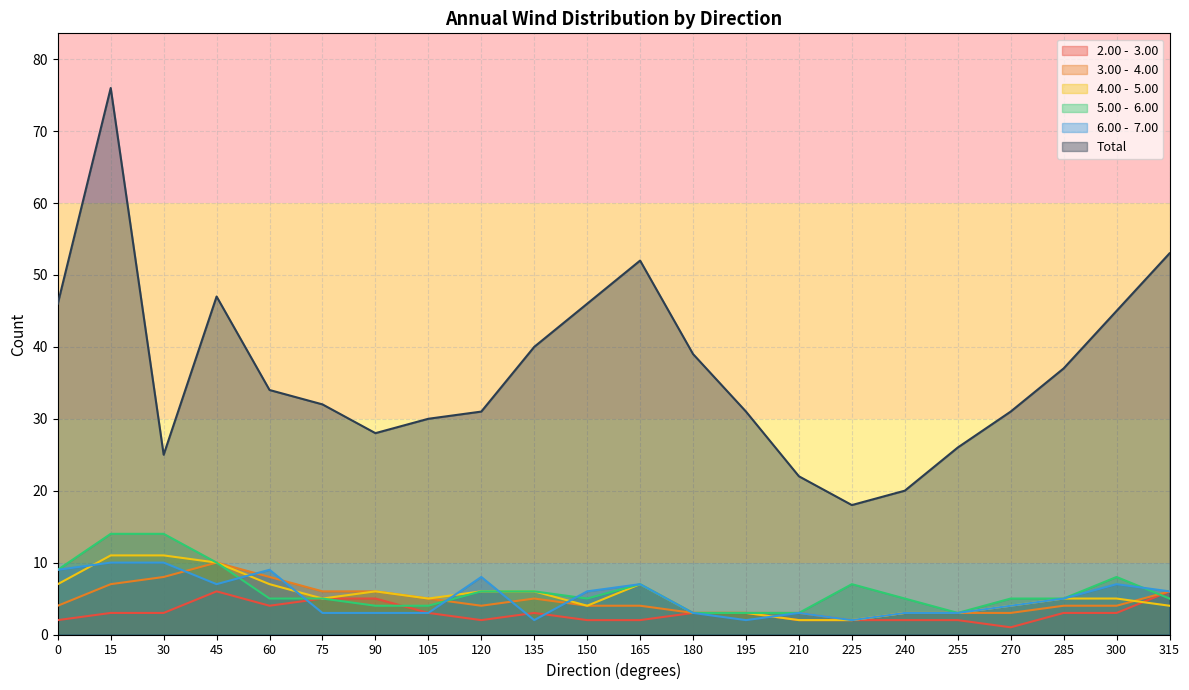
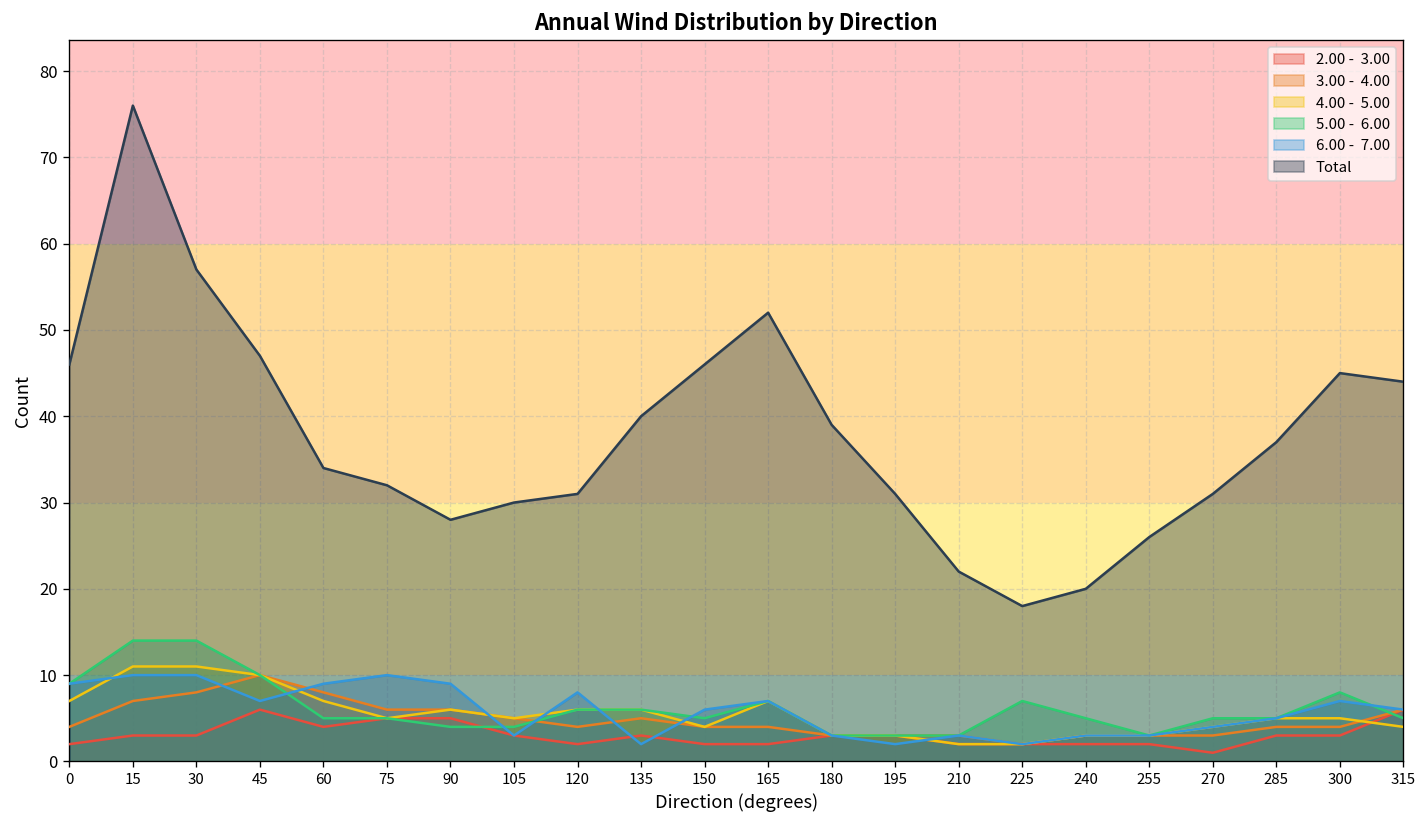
  {
    "5.00 - 6.00": {
      "15": 14,
      "30": 14,
      "60": 5,
      "90": 4,
      "105": 4,
      "150": 5,
      "225": 7,
      "240": 5,
      "270": 5,
      "300": 8,
      "315": 5
    },
    "6.00 - 7.00": {
      "15": 10,
      "30": 10,
      "45": 7,
      "60": 9,
-     "75": 3,
-     "90": 3,
+     "75": 10,
+     "90": 9,
      "120": 8,
      "135": 2,
      "150": 6,
      "195": 2,
      "300": 7
    },
    "Total": {
      "0": 46,
      "15": 76,
-     "30": 25,
+     "30": 57,
      "45": 47,
      "60": 34,
      "75": 32,
      "90": 28,
      "105": 30,
      "120": 31,
      "135": 40,
      "150": 46,
      "165": 52,
      "180": 39,
      "195": 31,
      "210": 22,
      "225": 18,
      "240": 20,
      "255": 26,
      "270": 31,
      "285": 37,
      "300": 45,
-     "315": 53
+     "315": 44
    }
  }
